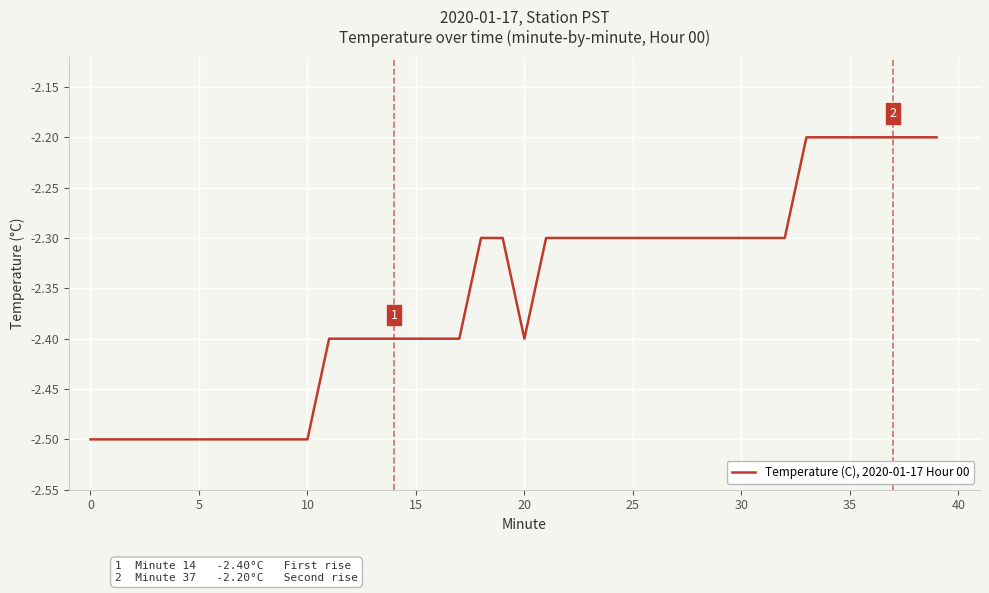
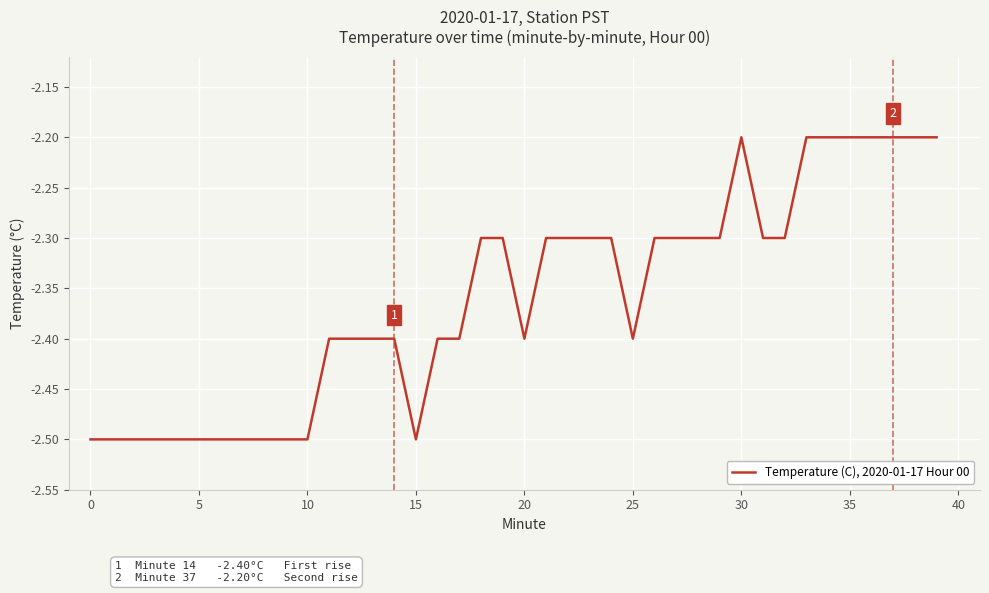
  {
    "0": -2.5,
    "5": -2.5,
    "10": -2.5,
-   "15": -2.4,
+   "15": -2.5,
    "20": -2.4,
-   "25": -2.3,
-   "30": -2.3,
+   "25": -2.4,
+   "30": -2.2,
    "35": -2.2
  }
